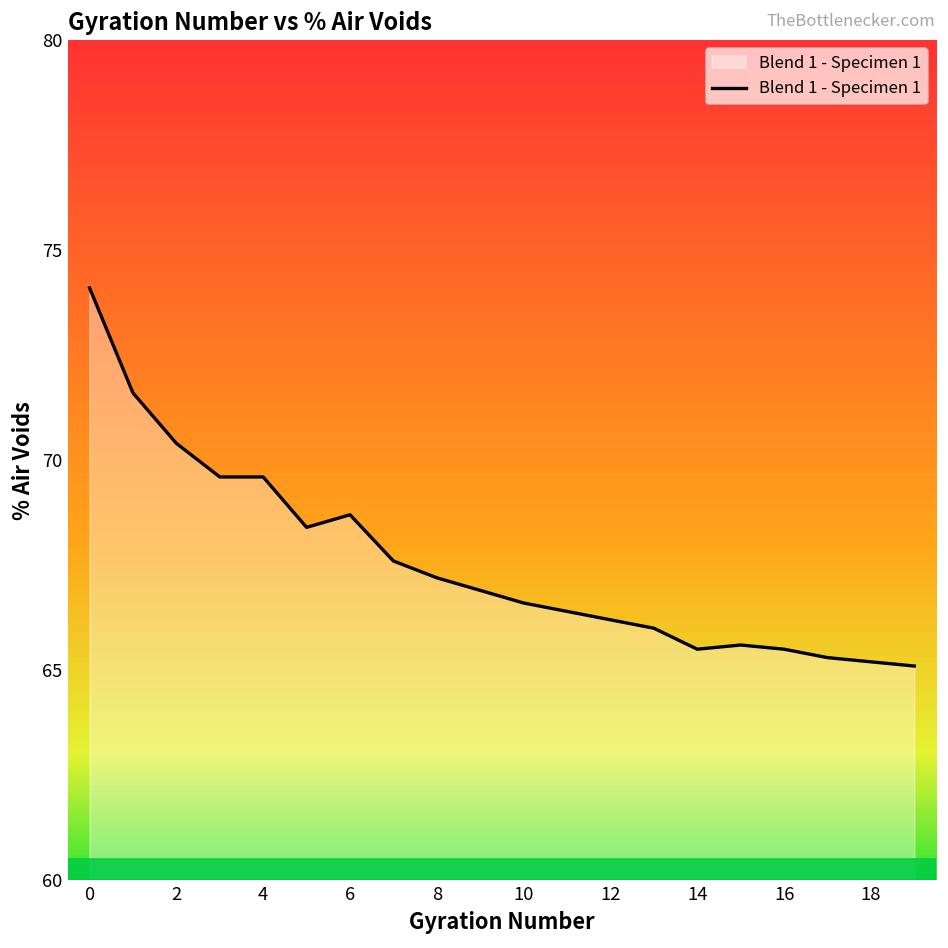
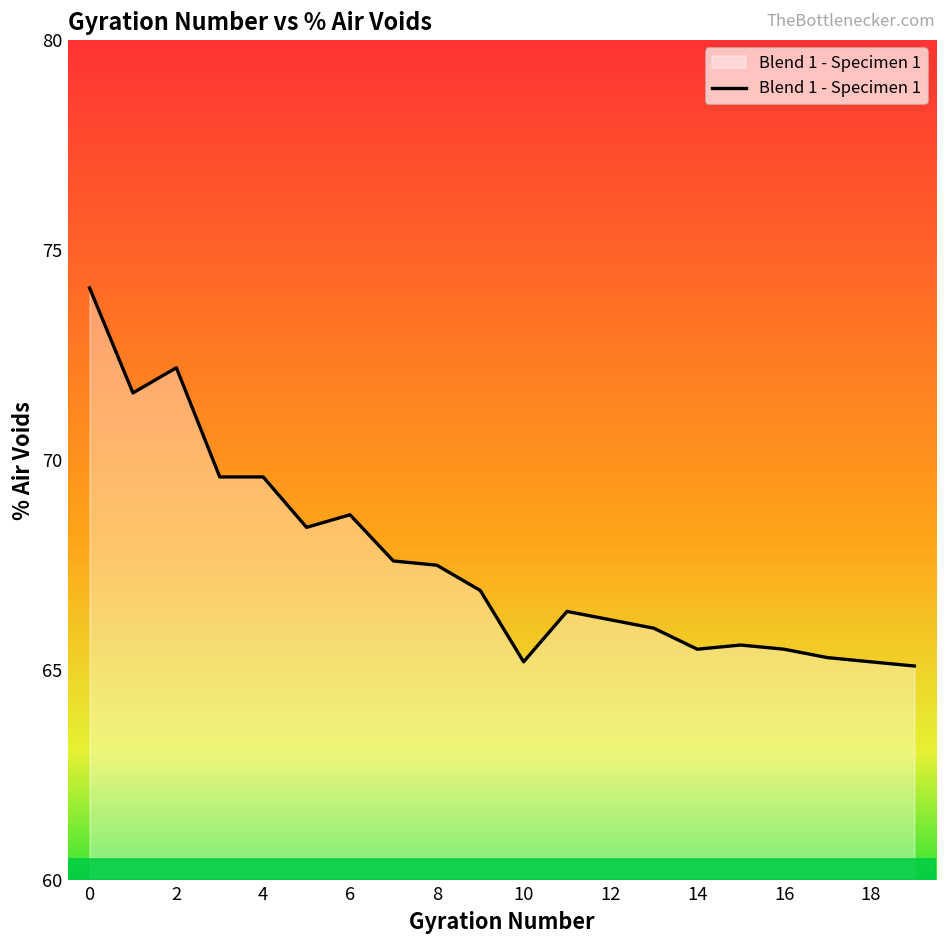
  {
    "0": 74.1,
-   "2": 70.4,
+   "2": 72.2,
    "4": 69.6,
    "6": 68.7,
-   "8": 67.2,
-   "10": 66.6,
+   "8": 67.5,
+   "10": 65.2,
    "12": 66.2,
    "14": 65.5,
    "16": 65.5,
    "18": 65.2
  }
